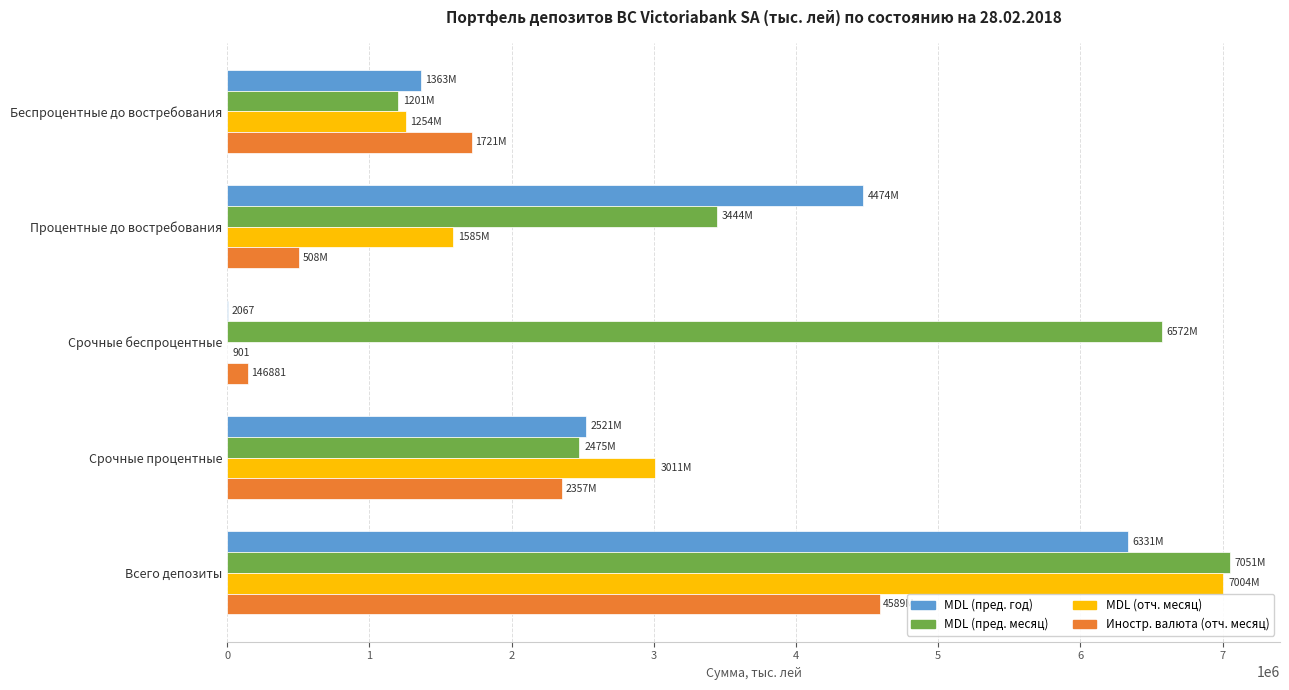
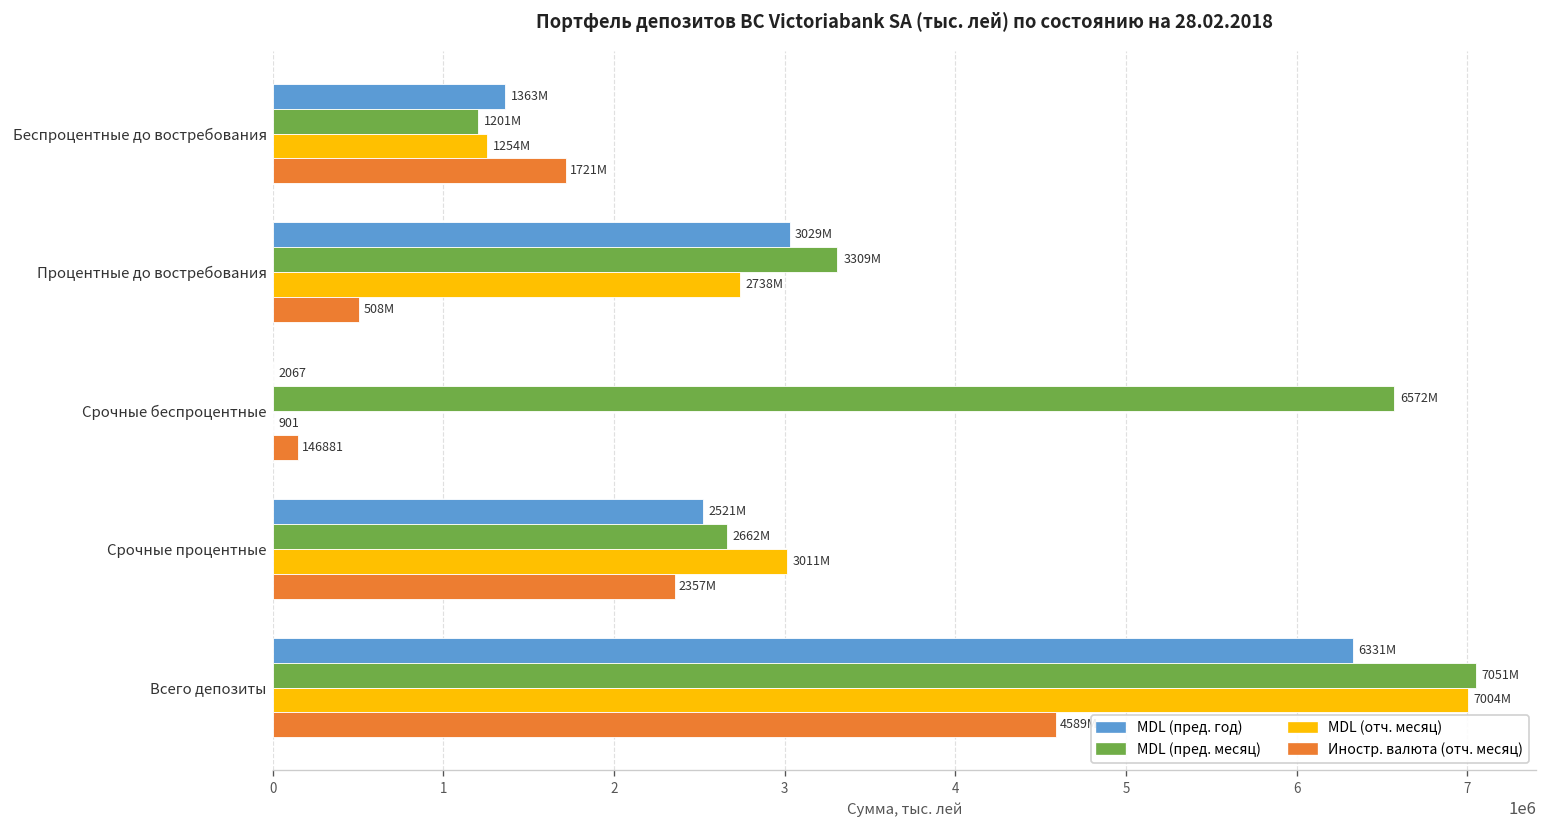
  {
    "MDL (пред. год)": {
      "Беспроцентные до востребования": "1363M",
-     "Процентные до востребования": "4474M",
+     "Процентные до востребования": "3029M",
      "Срочные беспроцентные": "2067",
      "Срочные процентные": "2521M",
      "Всего депозиты": "6331M"
    },
    "MDL (пред. месяц)": {
      "Беспроцентные до востребования": "1201M",
-     "Процентные до востребования": "3444M",
+     "Процентные до востребования": "3309M",
      "Срочные беспроцентные": "6572M",
-     "Срочные процентные": "2475M",
+     "Срочные процентные": "2662M",
      "Всего депозиты": "7051M"
    },
    "MDL (отч. месяц)": {
      "Беспроцентные до востребования": "1254M",
-     "Процентные до востребования": "1585M",
+     "Процентные до востребования": "2738M",
      "Срочные беспроцентные": "901",
      "Срочные процентные": "3011M",
      "Всего депозиты": "7004M"
    },
    "Иностр. валюта (отч. месяц)": {
      "Беспроцентные до востребования": "1721M",
      "Процентные до востребования": "508M",
      "Срочные беспроцентные": "146881",
      "Срочные процентные": "2357M"
    }
  }
